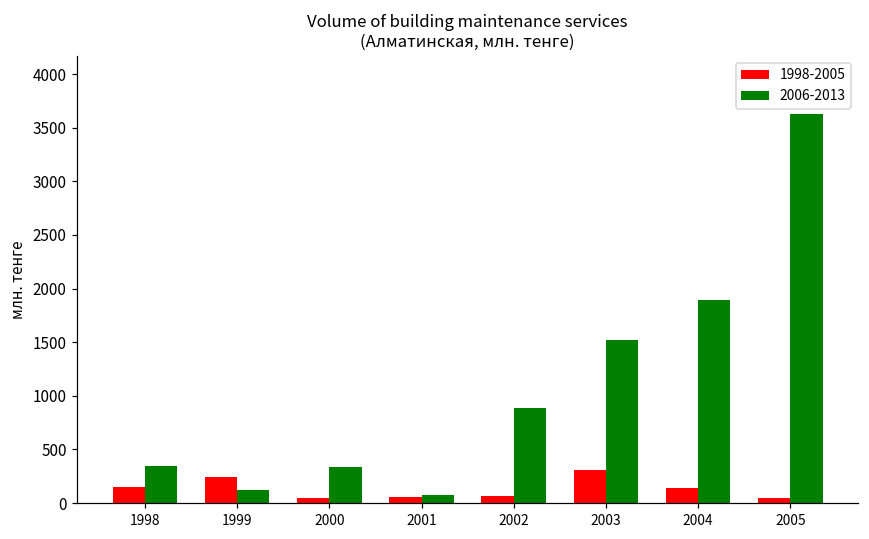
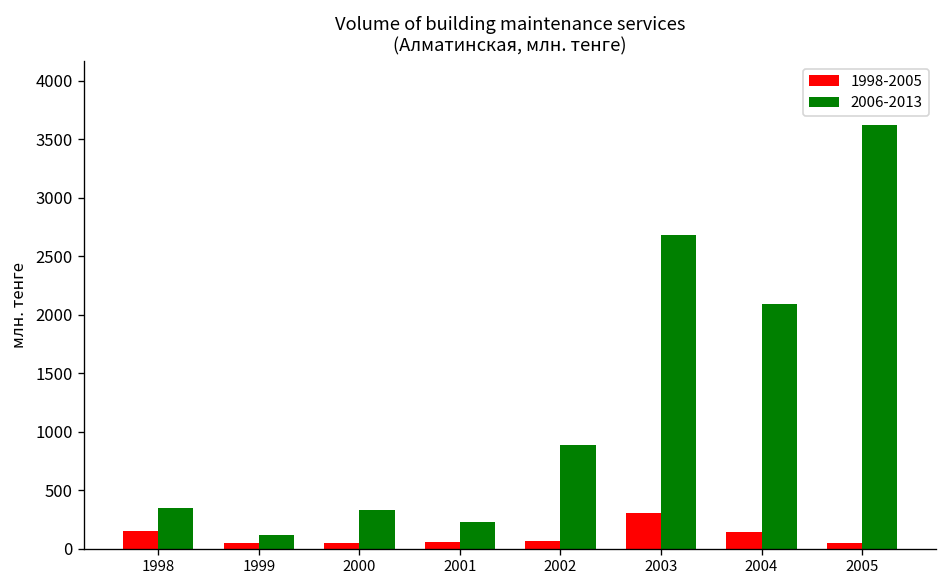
  {
    "1998-2005": {
      "1998": 200,
-     "1999": 200,
+     "1999": 100,
      "2000": 0,
      "2001": 100,
      "2002": 100,
      "2003": 300,
      "2004": 100,
      "2005": 0
    },
    "2006-2013": {
      "1998": 300,
      "1999": 100,
      "2000": 300,
-     "2001": 100,
+     "2001": 200,
      "2002": 900,
-     "2003": 1500,
-     "2004": 1900,
+     "2003": 2700,
+     "2004": 2100,
      "2005": 3600
    }
  }
